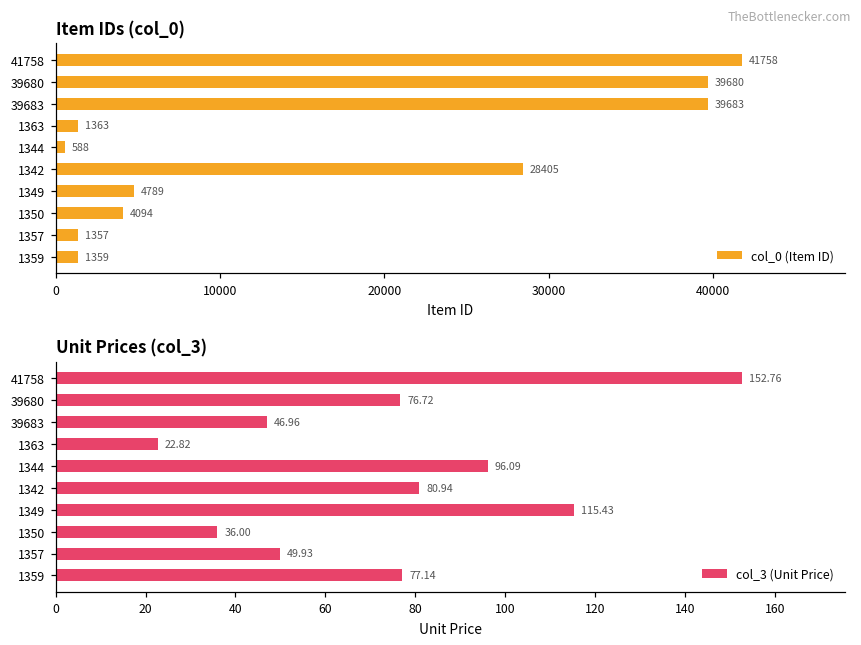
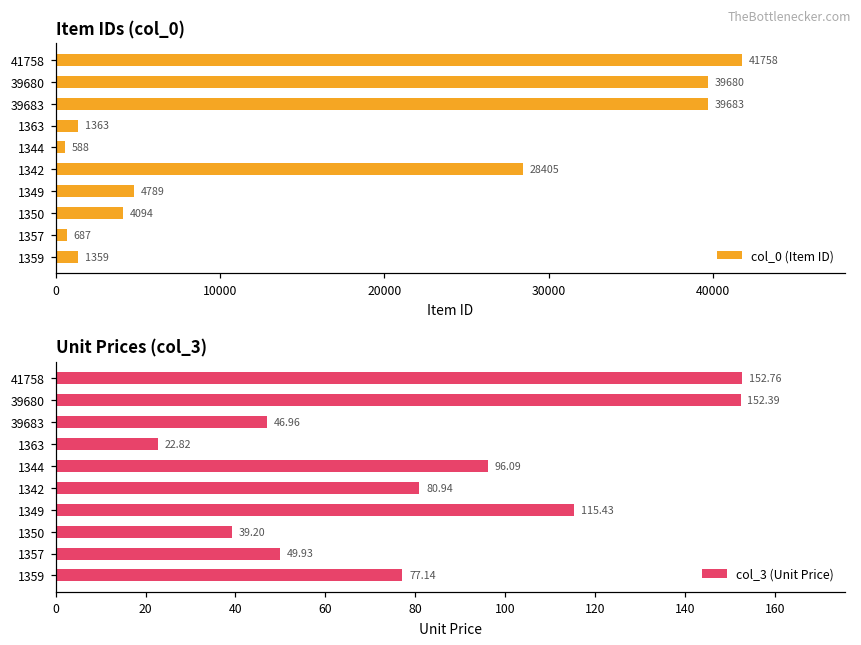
  {
    "Item IDs (col_0)": {
      "41758": 41758,
      "39680": 39680,
      "39683": 39683,
      "1363": 1363,
      "1344": 588,
      "1342": 28405,
      "1349": 4789,
      "1350": 4094,
-     "1357": 1357,
+     "1357": 687,
      "1359": 1359
    },
    "Unit Prices (col_3)": {
      "41758": 152.76,
-     "39680": 76.72,
+     "39680": 152.39,
      "39683": 46.96,
      "1363": 22.82,
      "1344": 96.09,
      "1342": 80.94,
      "1349": 115.43,
-     "1350": 36.00,
+     "1350": 39.20,
      "1357": 49.93,
      "1359": 77.14
    }
  }
